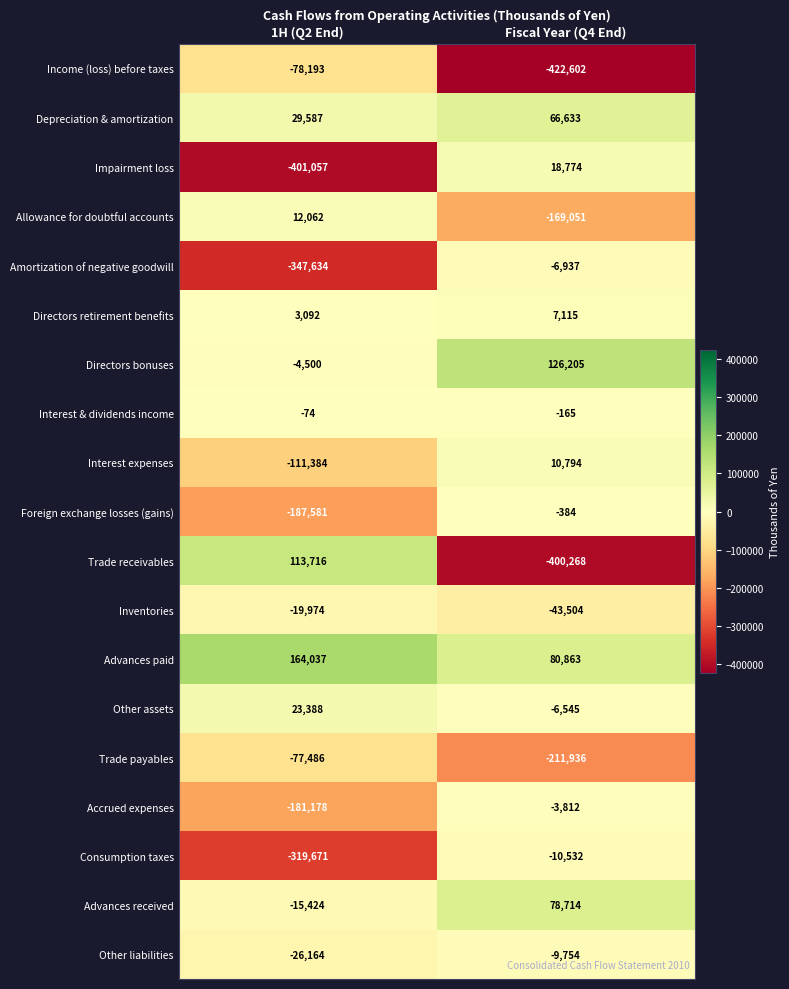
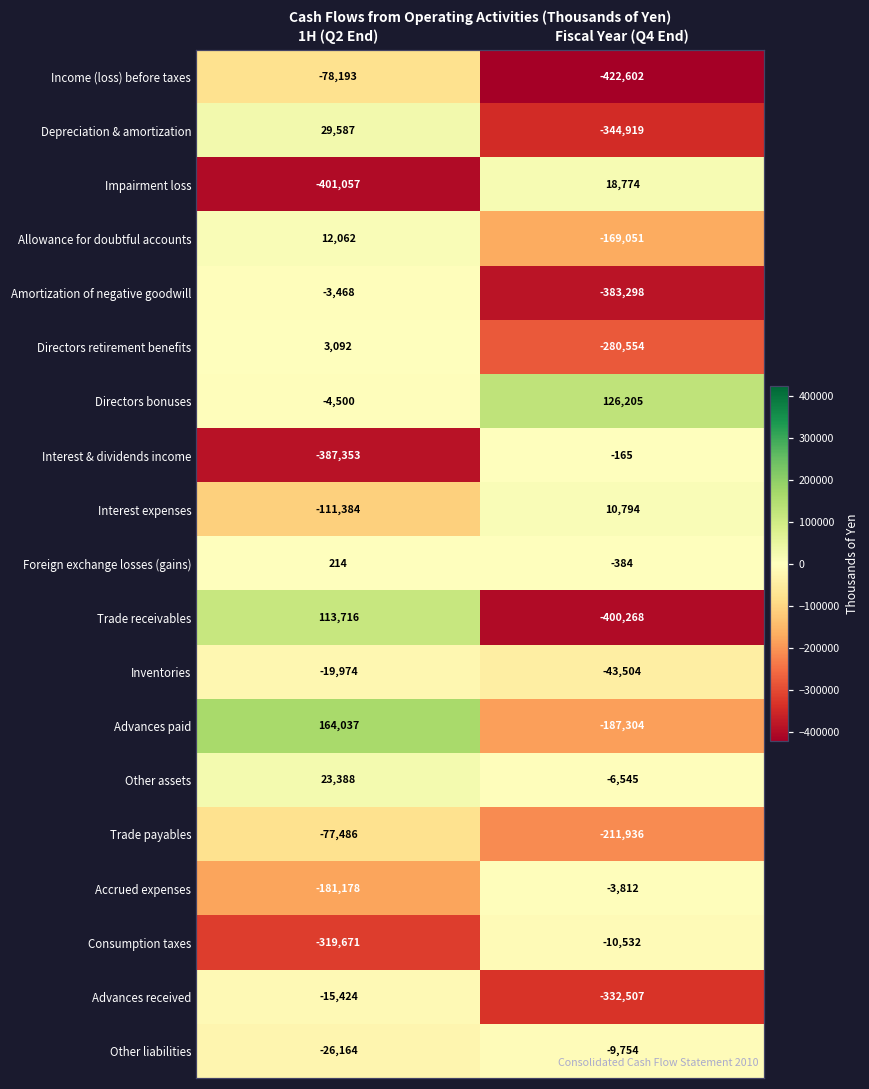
  {
    "Income (loss) before taxes": {
      "1H (Q2 End)": "-78,193",
      "Fiscal Year (Q4 End)": "-422,602"
    },
    "Depreciation & amortization": {
      "1H (Q2 End)": "29,587",
-     "Fiscal Year (Q4 End)": "66,633"
+     "Fiscal Year (Q4 End)": "-344,919"
    },
    "Impairment loss": {
      "1H (Q2 End)": "-401,057",
      "Fiscal Year (Q4 End)": "18,774"
    },
    "Allowance for doubtful accounts": {
      "1H (Q2 End)": "12,062",
      "Fiscal Year (Q4 End)": "-169,051"
    },
    "Amortization of negative goodwill": {
-     "1H (Q2 End)": "-347,634",
-     "Fiscal Year (Q4 End)": "-6,937"
+     "1H (Q2 End)": "-3,468",
+     "Fiscal Year (Q4 End)": "-383,298"
    },
    "Directors retirement benefits": {
      "1H (Q2 End)": "3,092",
-     "Fiscal Year (Q4 End)": "7,115"
+     "Fiscal Year (Q4 End)": "-280,554"
    },
    "Directors bonuses": {
      "1H (Q2 End)": "-4,500",
      "Fiscal Year (Q4 End)": "126,205"
    },
    "Interest & dividends income": {
-     "1H (Q2 End)": "-74",
+     "1H (Q2 End)": "-387,353",
      "Fiscal Year (Q4 End)": "-165"
    },
    "Interest expenses": {
      "1H (Q2 End)": "-111,384",
      "Fiscal Year (Q4 End)": "10,794"
    },
    "Foreign exchange losses (gains)": {
-     "1H (Q2 End)": "-187,581",
+     "1H (Q2 End)": "214",
      "Fiscal Year (Q4 End)": "-384"
    },
    "Trade receivables": {
      "1H (Q2 End)": "113,716",
      "Fiscal Year (Q4 End)": "-400,268"
    },
    "Inventories": {
      "1H (Q2 End)": "-19,974",
      "Fiscal Year (Q4 End)": "-43,504"
    },
    "Advances paid": {
      "1H (Q2 End)": "164,037",
-     "Fiscal Year (Q4 End)": "80,863"
+     "Fiscal Year (Q4 End)": "-187,304"
    },
    "Other assets": {
      "1H (Q2 End)": "23,388",
      "Fiscal Year (Q4 End)": "-6,545"
    },
    "Trade payables": {
      "1H (Q2 End)": "-77,486",
      "Fiscal Year (Q4 End)": "-211,936"
    },
    "Accrued expenses": {
      "1H (Q2 End)": "-181,178",
      "Fiscal Year (Q4 End)": "-3,812"
    },
    "Consumption taxes": {
      "1H (Q2 End)": "-319,671",
      "Fiscal Year (Q4 End)": "-10,532"
    },
    "Advances received": {
      "1H (Q2 End)": "-15,424",
-     "Fiscal Year (Q4 End)": "78,714"
+     "Fiscal Year (Q4 End)": "-332,507"
    },
    "Other liabilities": {
      "1H (Q2 End)": "-26,164"
    }
  }
